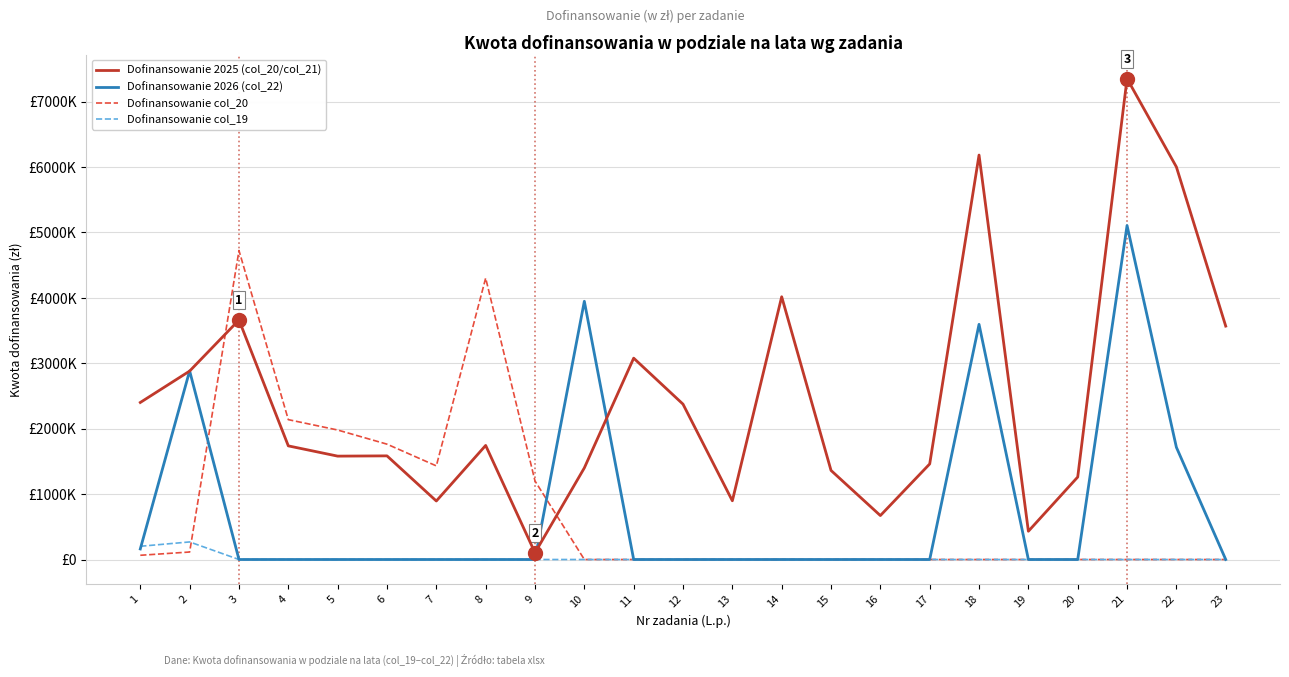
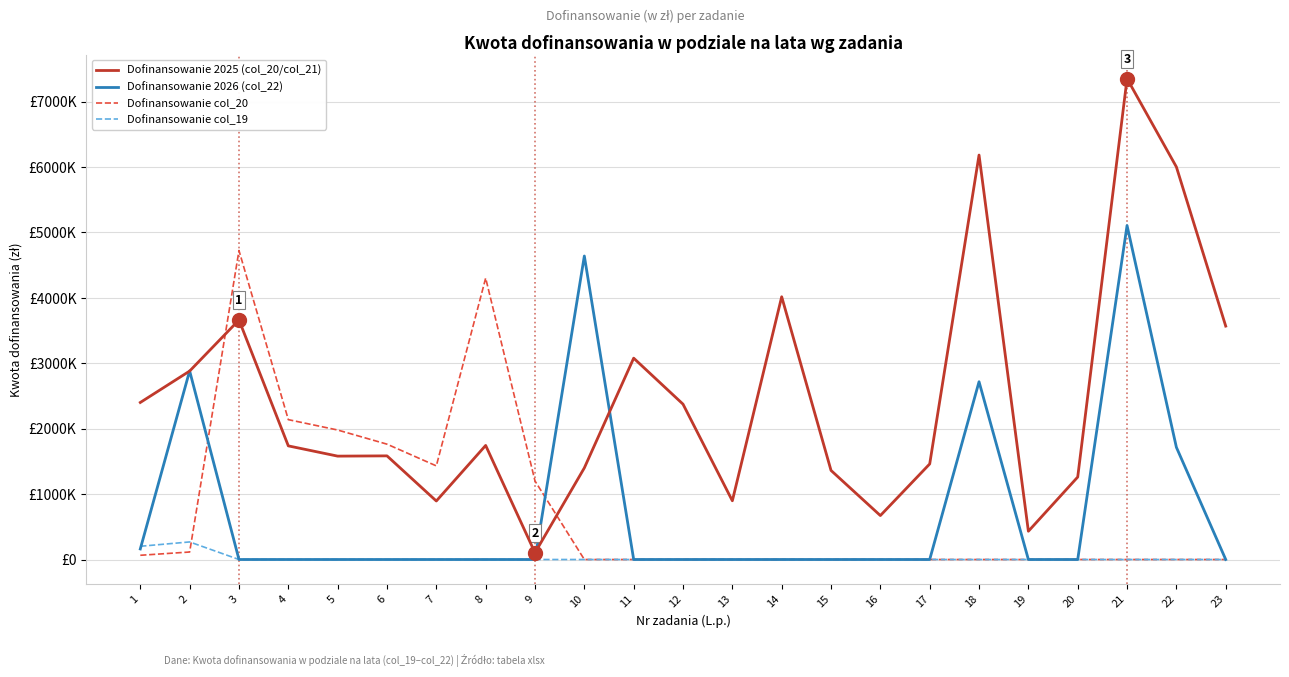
  {
    "Dofinansowanie 2026 (col_22)": {
      "1": "£200000",
-     "10": "£3900000",
-     "18": "£3600000",
+     "10": "£4600000",
+     "18": "£2700000",
      "21": "£5100000",
      "22": "£1700000"
    },
    "Dofinansowanie col_19": {
      "1": "£200000",
      "2": "£300000"
    }
  }
